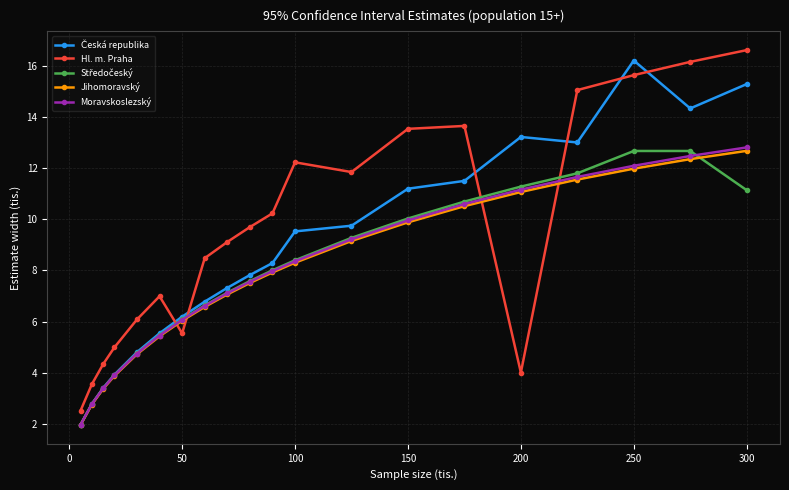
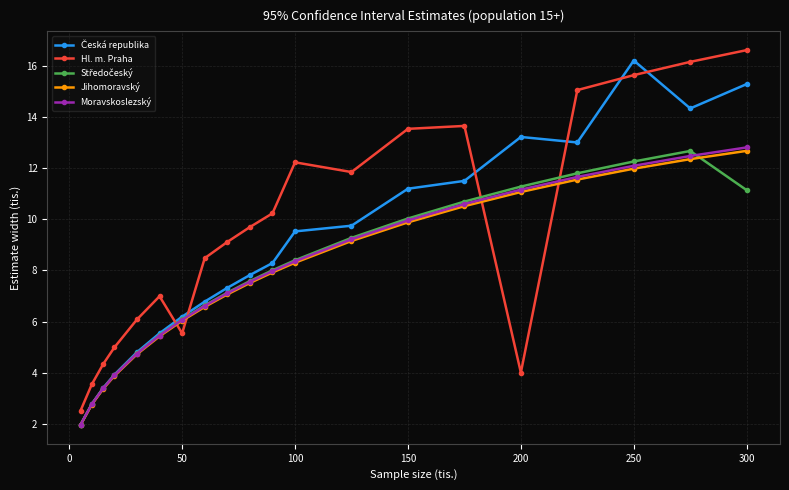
  {
    "Česká republika": {
      "50": 6.2,
      "100": 9.5,
      "150": 11.2,
      "200": 13.2,
      "250": 16.2,
      "300": 15.3
    },
    "Hl. m. Praha": {
      "50": 5.5,
      "100": 12.2,
      "150": 13.5,
      "200": 4.0,
      "250": 15.6,
      "300": 16.6
    },
    "Středočeský": {
      "200": 11.3,
-     "250": 12.7,
+     "250": 12.3,
      "300": 11.1
    },
    "Jihomoravský": {
      "250": 12.0,
      "300": 12.7
    },
    "Moravskoslezský": {
      "250": 12.1,
      "300": 12.8
    }
  }
